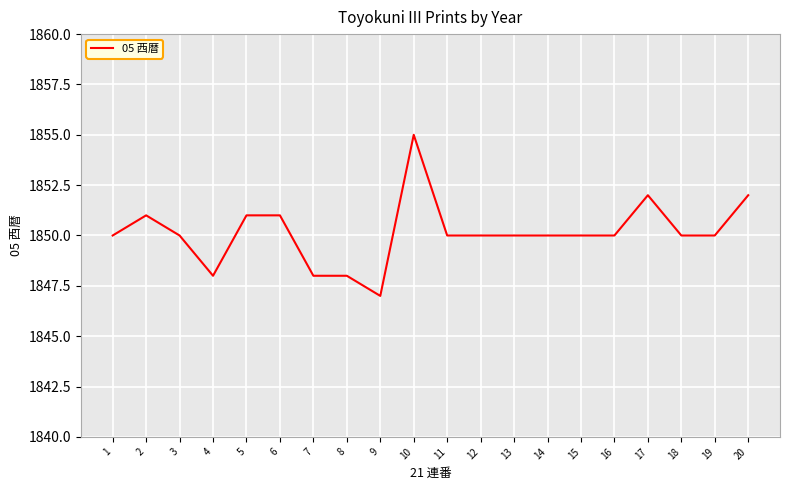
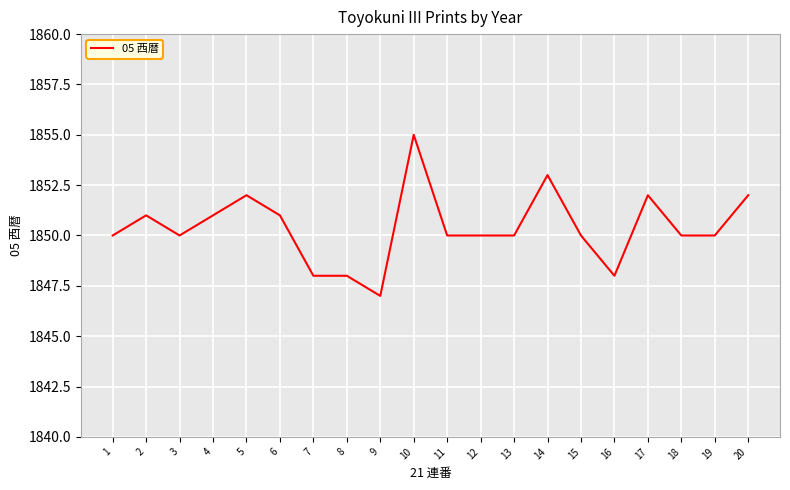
  {
    "1": 1850,
    "2": 1851,
    "3": 1850,
-   "4": 1848,
-   "5": 1851,
+   "4": 1851,
+   "5": 1852,
    "6": 1851,
    "7": 1848,
    "8": 1848,
    "9": 1847,
    "10": 1855,
    "11": 1850,
    "12": 1850,
    "13": 1850,
-   "14": 1850,
+   "14": 1853,
    "15": 1850,
-   "16": 1850,
+   "16": 1848,
    "17": 1852,
    "18": 1850,
    "19": 1850,
    "20": 1852
  }
